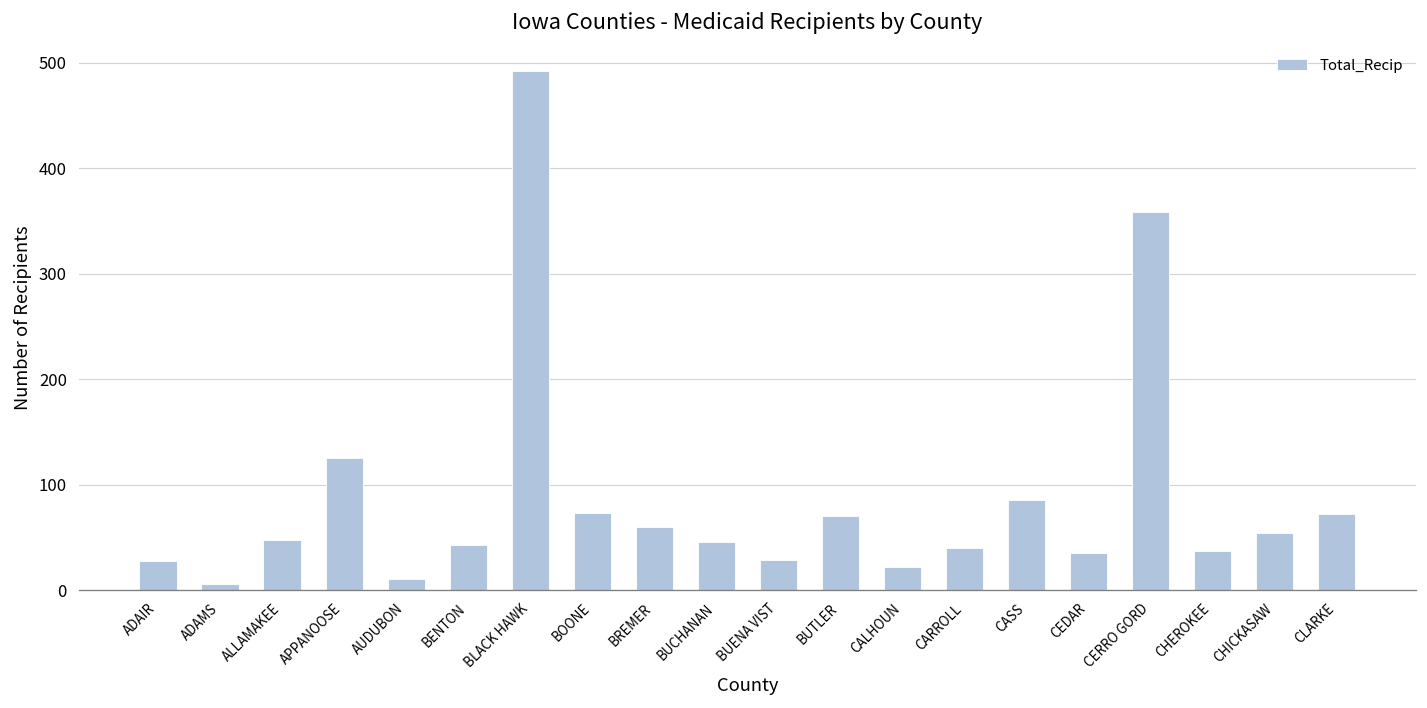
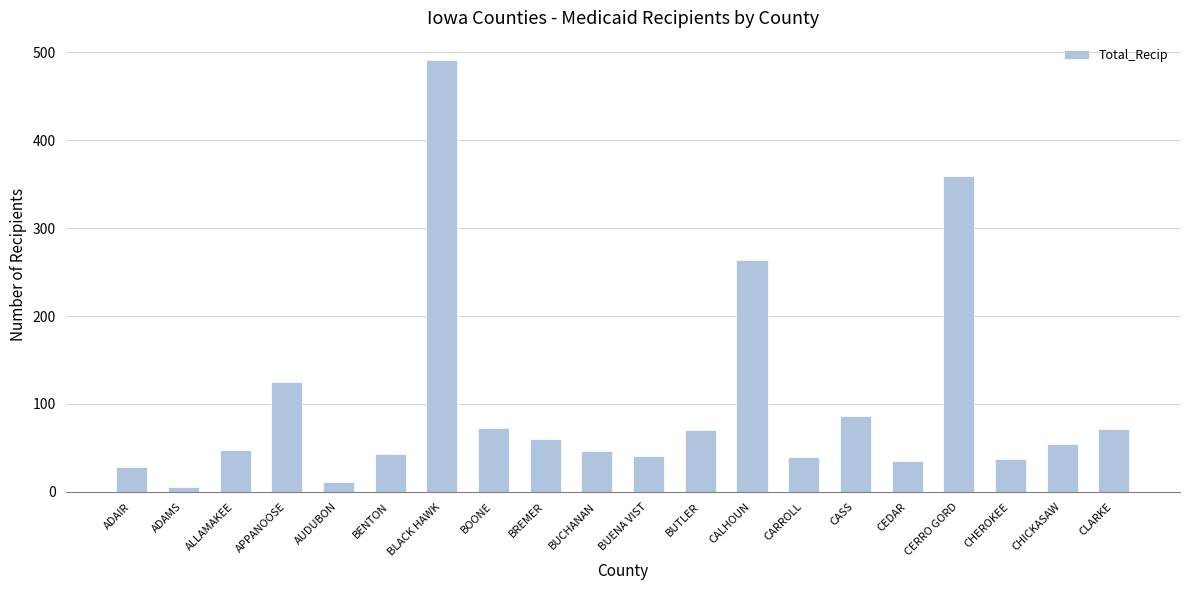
  {
    "ADAIR": 30,
    "ADAMS": 10,
    "ALLAMAKEE": 50,
    "APPANOOSE": 130,
    "AUDUBON": 10,
    "BENTON": 40,
    "BLACK HAWK": 490,
    "BOONE": 70,
    "BREMER": 60,
    "BUCHANAN": 50,
-   "BUENA VIST": 30,
+   "BUENA VIST": 40,
    "BUTLER": 70,
-   "CALHOUN": 20,
+   "CALHOUN": 260,
    "CARROLL": 40,
    "CASS": 90,
    "CEDAR": 40,
    "CERRO GORD": 360,
    "CHEROKEE": 40,
    "CHICKASAW": 50,
    "CLARKE": 70
  }
